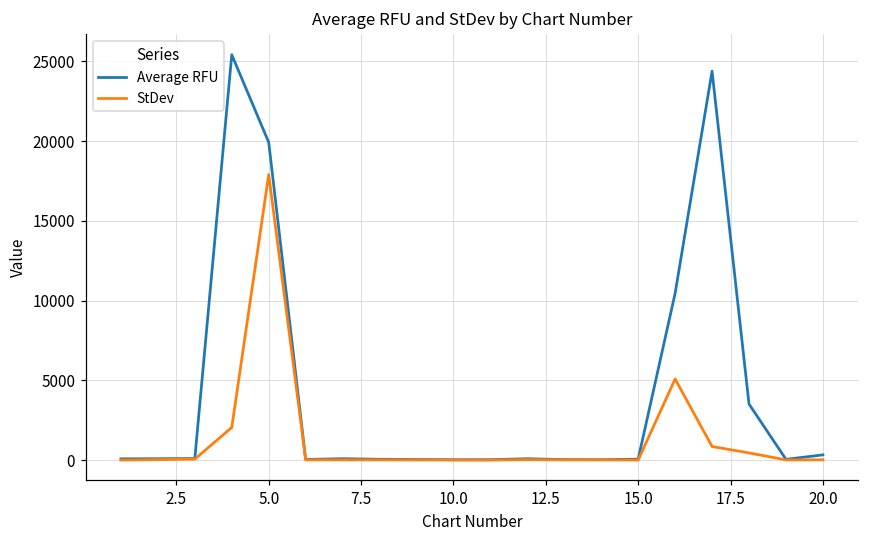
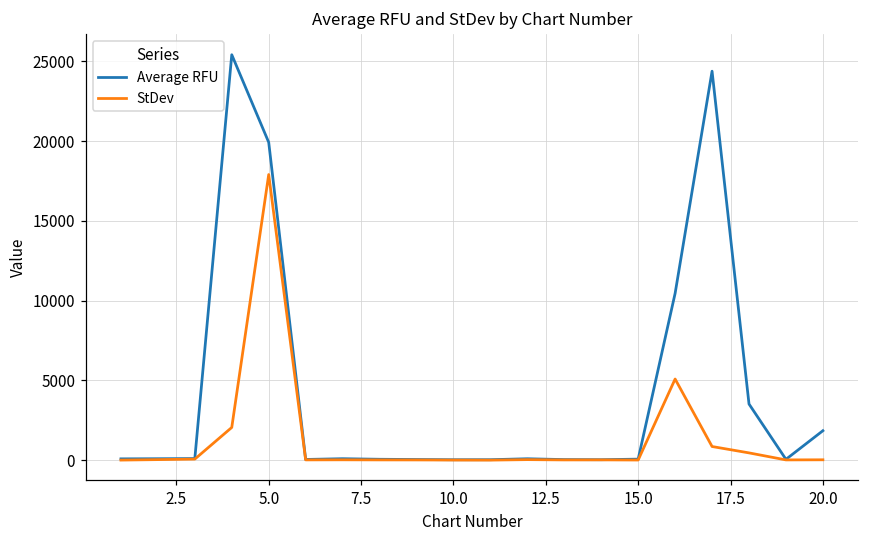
  {
    "Average RFU": {
      "5.0": 19900,
-     "20.0": 300
+     "20.0": 1800
    },
    "StDev": {
      "5.0": 17900,
      "20.0": 0
    }
  }
